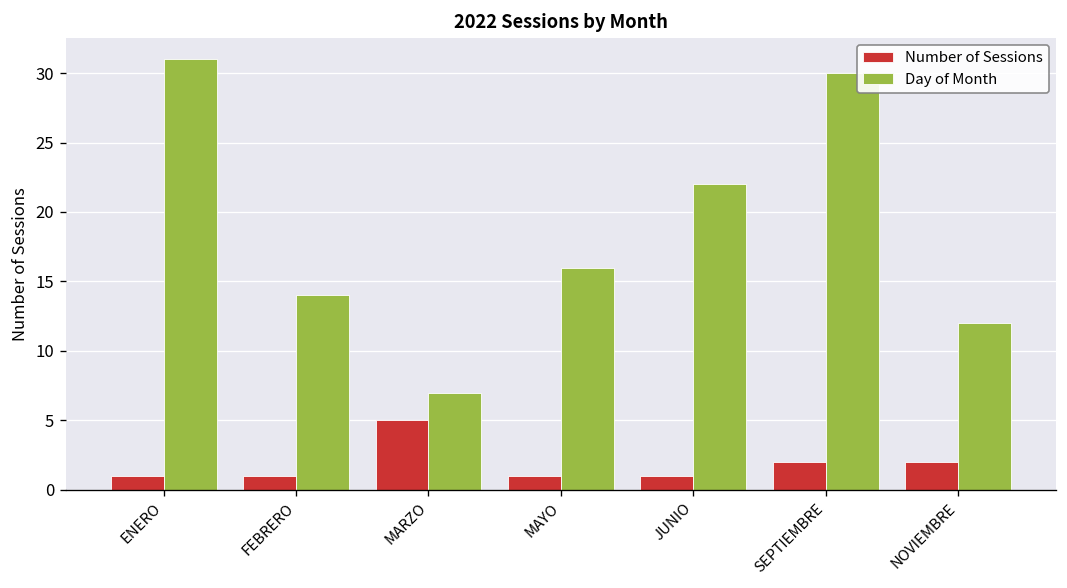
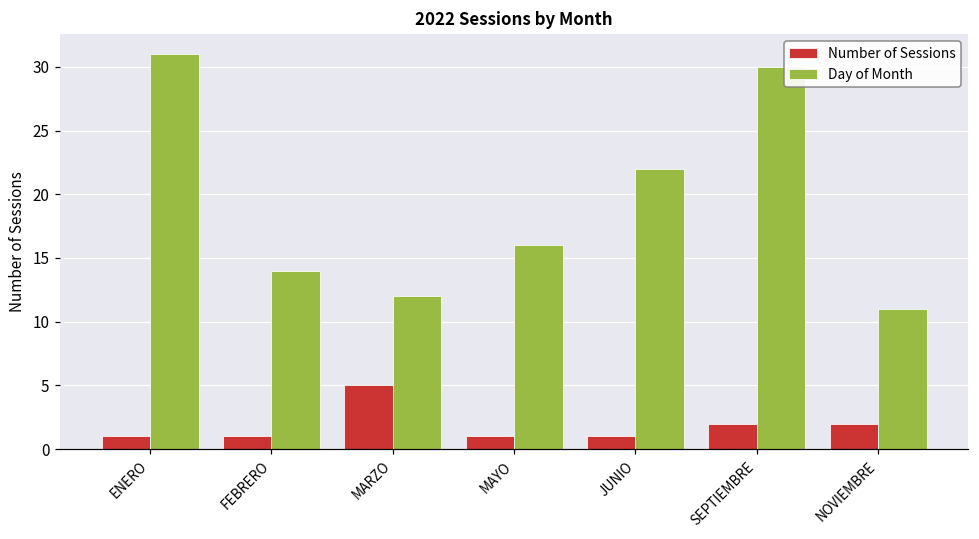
  {
    "Number of Sessions": {
      "ENERO": 1,
      "FEBRERO": 1,
      "MARZO": 5,
      "MAYO": 1,
      "JUNIO": 1,
      "SEPTIEMBRE": 2,
      "NOVIEMBRE": 2
    },
    "Day of Month": {
      "ENERO": 31,
      "FEBRERO": 14,
-     "MARZO": 7,
+     "MARZO": 12,
      "MAYO": 16,
      "JUNIO": 22,
      "SEPTIEMBRE": 30,
-     "NOVIEMBRE": 12
+     "NOVIEMBRE": 11
    }
  }
